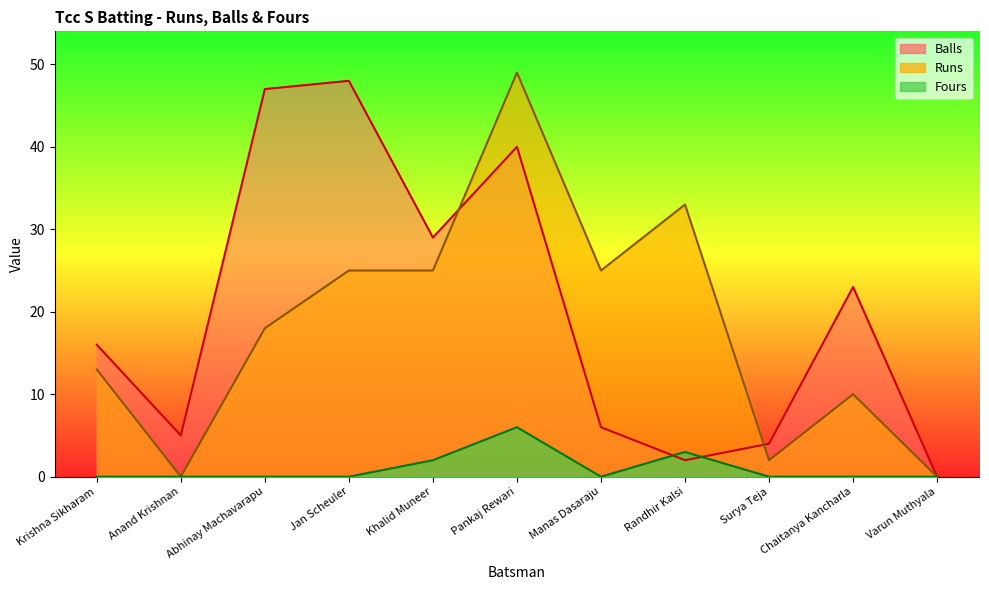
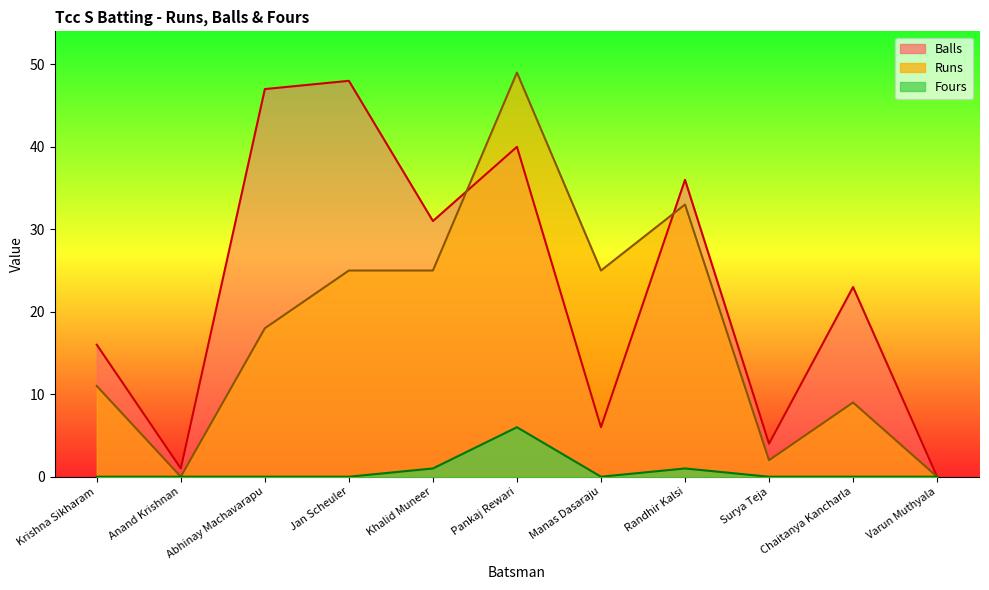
  {
    "Balls": {
      "Krishna Sikharam": 16,
-     "Anand Krishnan": 5,
+     "Anand Krishnan": 1,
      "Abhinay Machavarapu": 47,
      "Jan Scheuler": 48,
-     "Khalid Muneer": 29,
+     "Khalid Muneer": 31,
      "Pankaj Rewari": 40,
      "Manas Dasaraju": 6,
-     "Randhir Kalsi": 2,
+     "Randhir Kalsi": 36,
      "Surya Teja": 4,
      "Chaitanya Kancharla": 23
    },
    "Runs": {
-     "Krishna Sikharam": 13,
+     "Krishna Sikharam": 11,
      "Abhinay Machavarapu": 18,
      "Jan Scheuler": 25,
      "Khalid Muneer": 25,
      "Pankaj Rewari": 49,
      "Manas Dasaraju": 25,
      "Randhir Kalsi": 33,
      "Surya Teja": 2,
-     "Chaitanya Kancharla": 10
+     "Chaitanya Kancharla": 9
    },
    "Fours": {
      "Krishna Sikharam": 0,
      "Abhinay Machavarapu": 0,
      "Jan Scheuler": 0,
-     "Khalid Muneer": 2,
+     "Khalid Muneer": 1,
      "Pankaj Rewari": 6,
      "Manas Dasaraju": 0,
-     "Randhir Kalsi": 3,
+     "Randhir Kalsi": 1,
      "Surya Teja": 0,
      "Chaitanya Kancharla": 0
    }
  }
